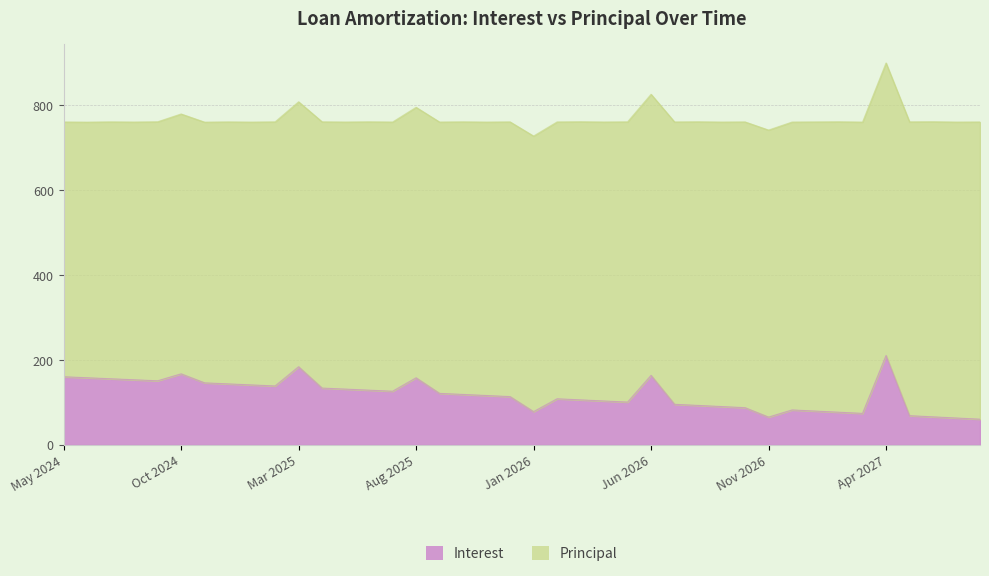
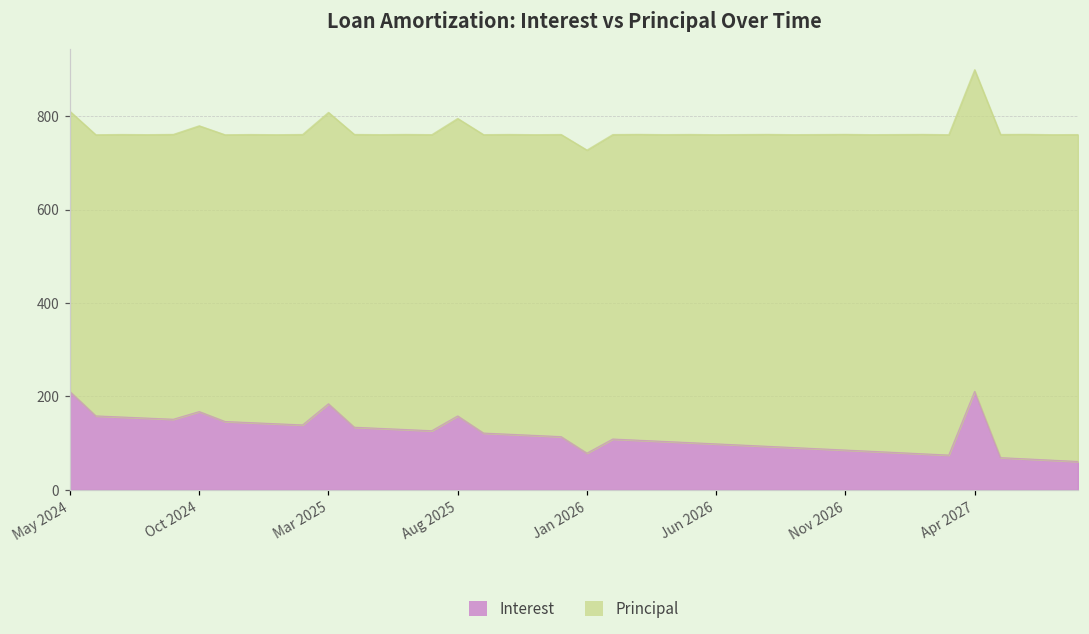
  {
    "Interest": {
-     "May 2024": 160,
+     "May 2024": 210,
      "Oct 2024": 170,
      "Mar 2025": 180,
      "Aug 2025": 160,
      "Jan 2026": 80,
-     "Jun 2026": 160,
-     "Nov 2026": 70,
+     "Jun 2026": 100,
+     "Nov 2026": 90,
      "Apr 2027": 210
    },
    "Principal": {
      "May 2024": 600,
      "Oct 2024": 610,
      "Mar 2025": 620,
      "Aug 2025": 640,
      "Jan 2026": 650,
      "Jun 2026": 660,
      "Nov 2026": 680,
      "Apr 2027": 690
    }
  }
